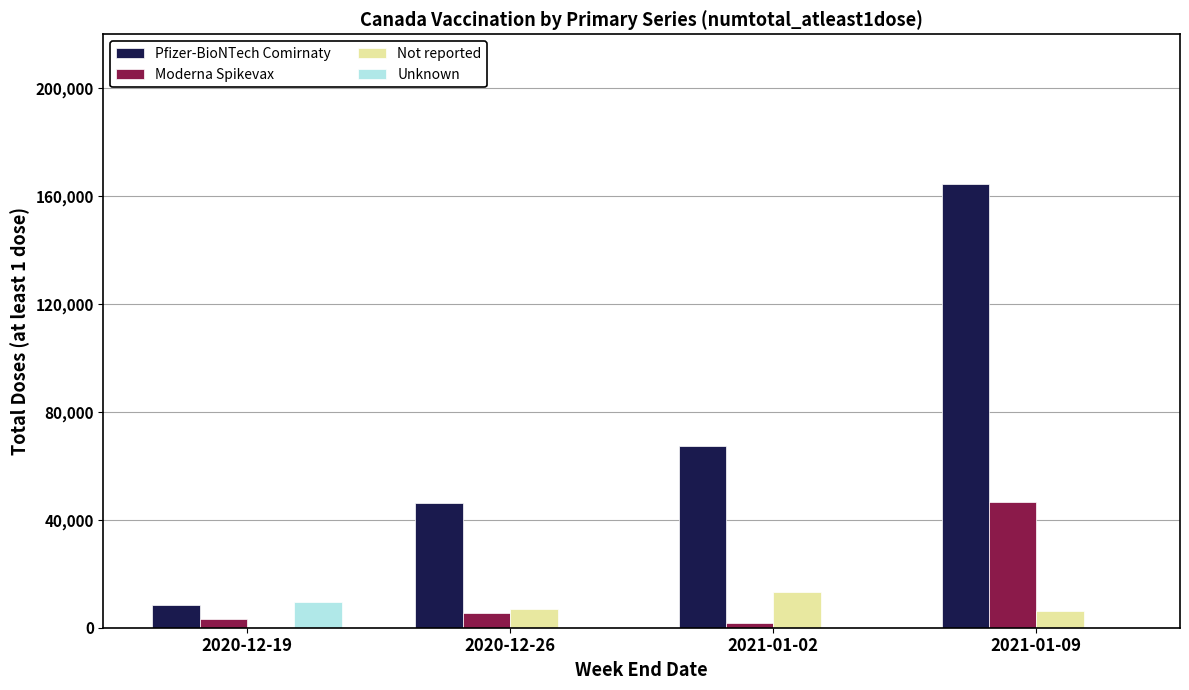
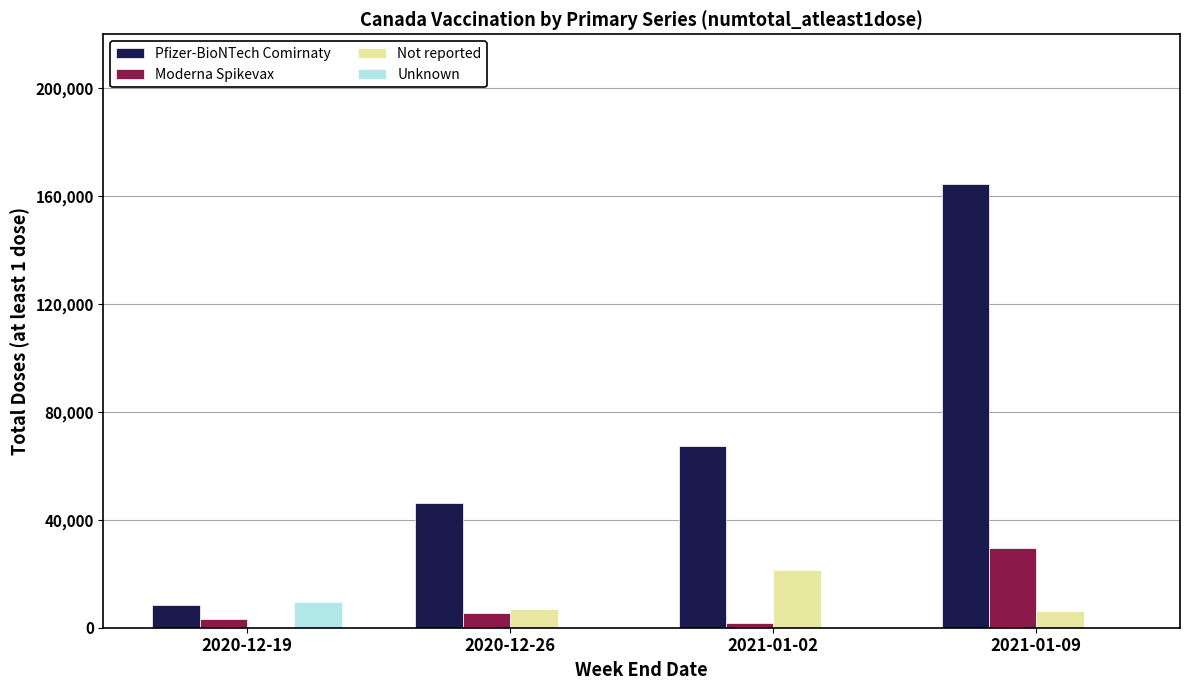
  {
    "Pfizer-BioNTech Comirnaty": {
      "2020-12-19": "8,000",
      "2020-12-26": "46,000",
      "2021-01-02": "67,000",
      "2021-01-09": "164,000"
    },
    "Moderna Spikevax": {
      "2020-12-19": "3,000",
      "2020-12-26": "6,000",
      "2021-01-02": "2,000",
-     "2021-01-09": "47,000"
+     "2021-01-09": "29,000"
    },
    "Not reported": {
      "2020-12-19": "0",
      "2020-12-26": "7,000",
-     "2021-01-02": "13,000",
+     "2021-01-02": "21,000",
      "2021-01-09": "6,000"
    },
    "Unknown": {
      "2020-12-19": "10,000",
      "2021-01-09": "0"
    }
  }
